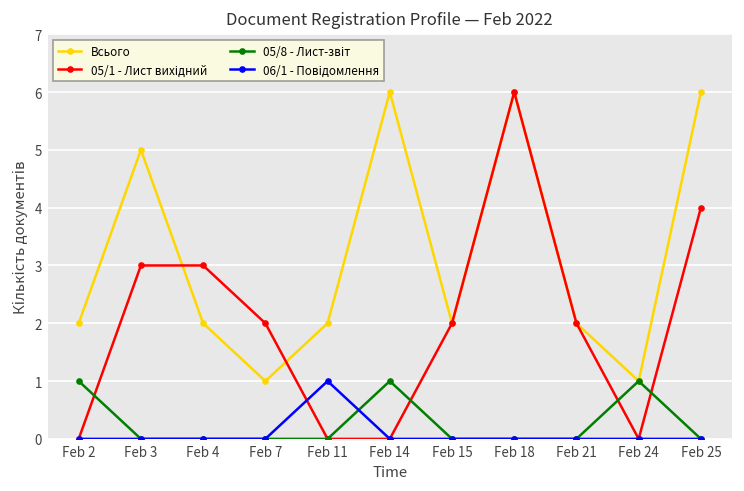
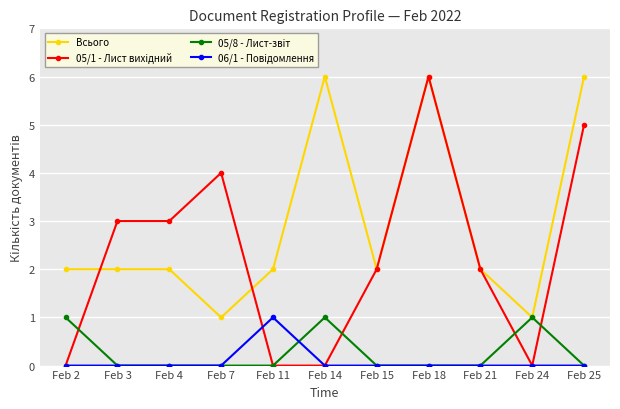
  {
    "Всього": {
      "Feb 2": 2,
-     "Feb 3": 5,
+     "Feb 3": 2,
      "Feb 4": 2,
      "Feb 7": 1,
      "Feb 11": 2,
      "Feb 14": 6,
      "Feb 25": 6
    },
    "05/1 - Лист вихідний": {
      "Feb 3": 3,
      "Feb 4": 3,
-     "Feb 7": 2,
-     "Feb 25": 4
+     "Feb 7": 4,
+     "Feb 25": 5
    },
    "05/8 - Лист-звіт": {
      "Feb 2": 1,
      "Feb 14": 1
    },
    "06/1 - Повідомлення": {
      "Feb 11": 1
    }
  }
